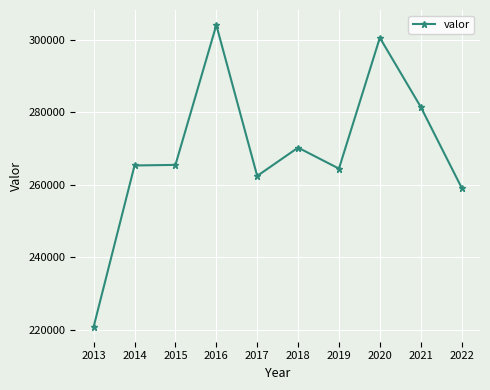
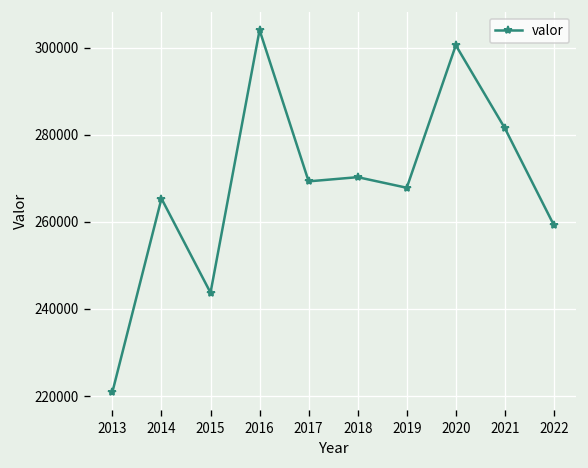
  {
    "2013": 221000,
    "2014": 265000,
-   "2015": 266000,
+   "2015": 244000,
    "2016": 304000,
-   "2017": 262000,
+   "2017": 269000,
    "2018": 270000,
-   "2019": 264000,
+   "2019": 268000,
    "2020": 301000,
    "2021": 281000,
    "2022": 259000
  }
